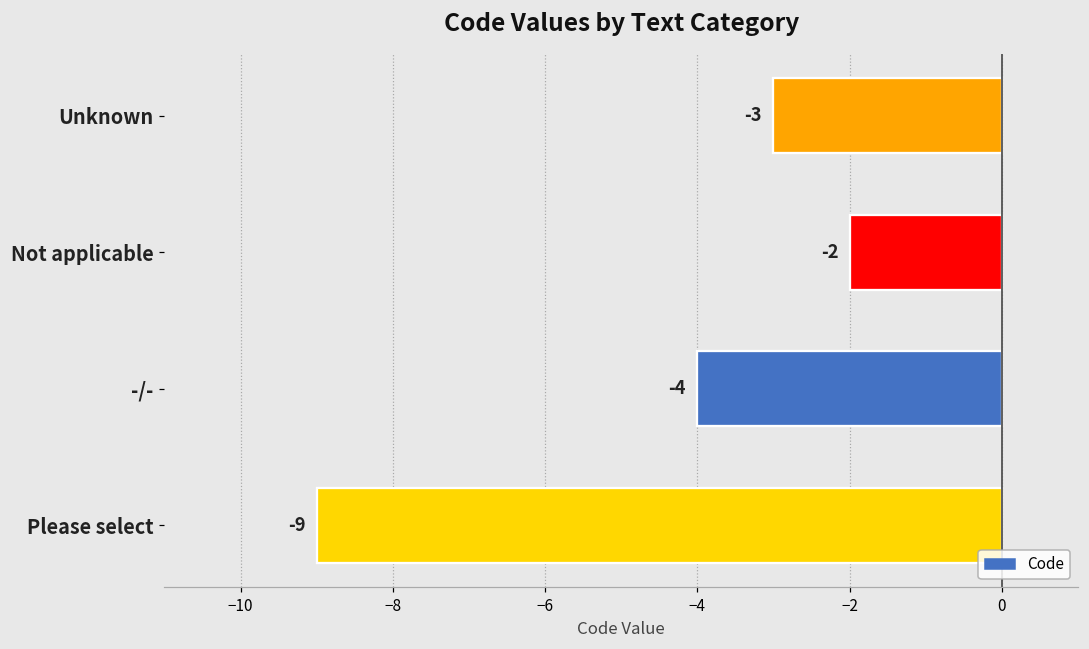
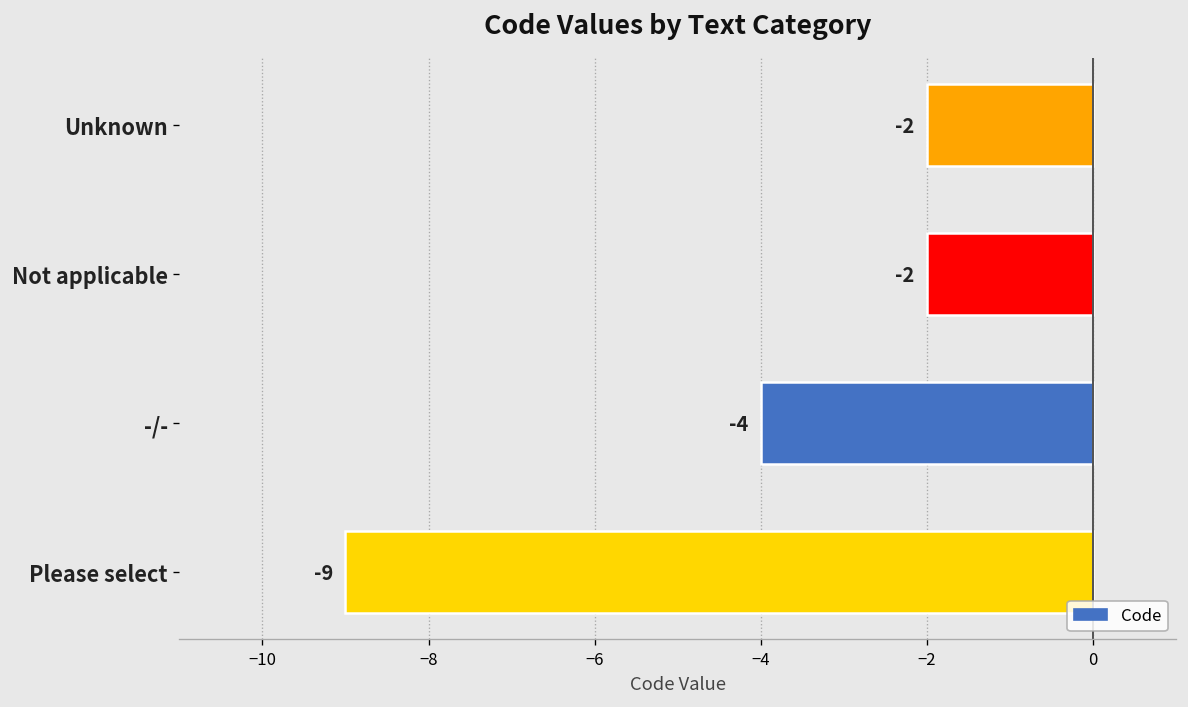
  {
-   "Unknown": -3,
+   "Unknown": -2,
    "Not applicable": -2,
    "-/-": -4,
    "Please select": -9
  }
